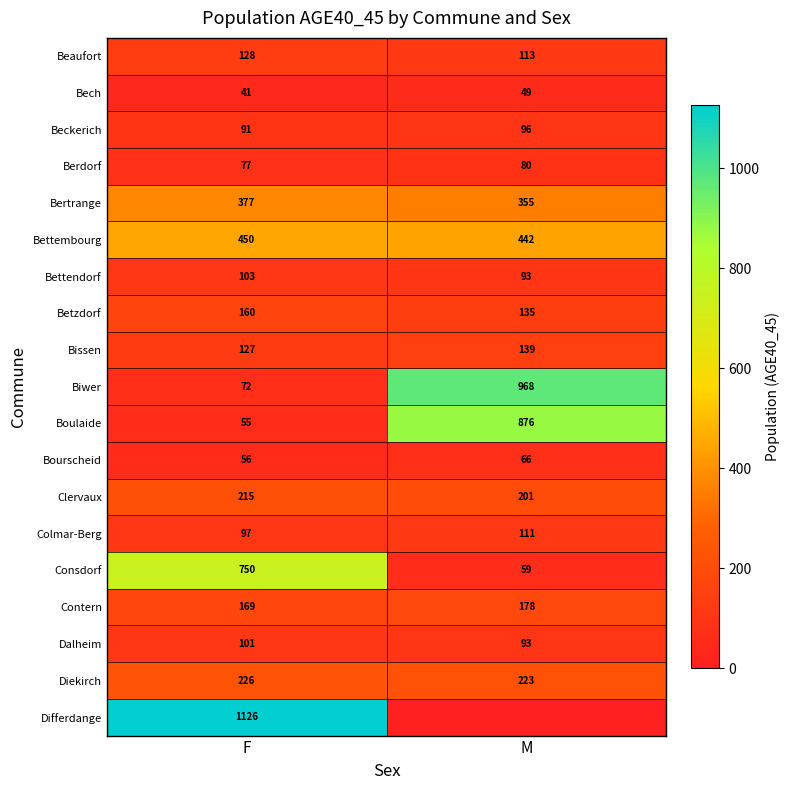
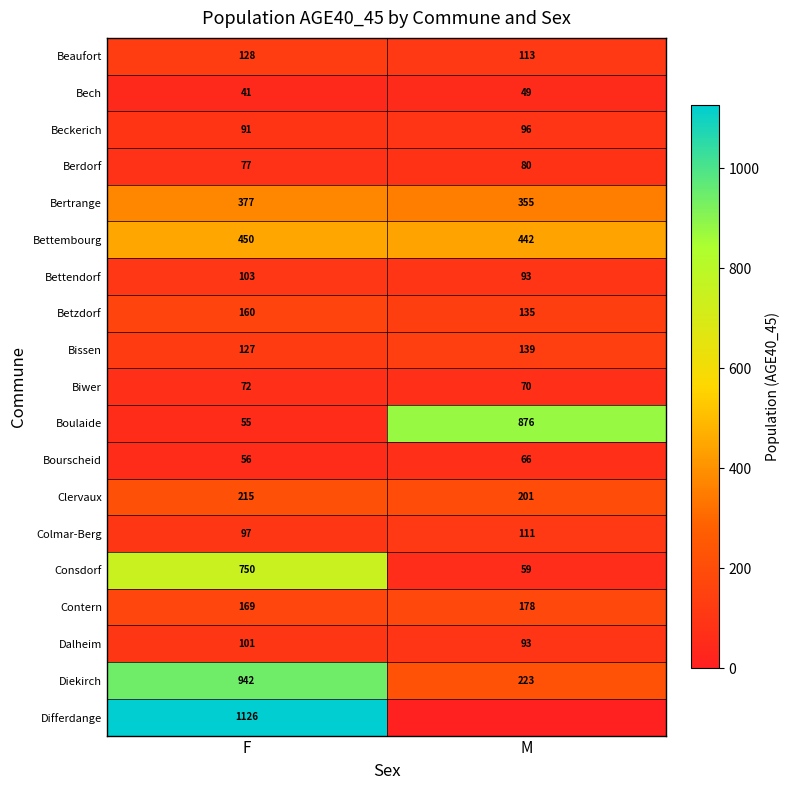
  {
    "Beaufort": {
      "F": 128,
      "M": 113
    },
    "Bech": {
      "F": 41,
      "M": 49
    },
    "Beckerich": {
      "F": 91,
      "M": 96
    },
    "Berdorf": {
      "F": 77,
      "M": 80
    },
    "Bertrange": {
      "F": 377,
      "M": 355
    },
    "Bettembourg": {
      "F": 450,
      "M": 442
    },
    "Bettendorf": {
      "F": 103,
      "M": 93
    },
    "Betzdorf": {
      "F": 160,
      "M": 135
    },
    "Bissen": {
      "F": 127,
      "M": 139
    },
    "Biwer": {
      "F": 72,
-     "M": 968
+     "M": 70
    },
    "Boulaide": {
      "F": 55,
      "M": 876
    },
    "Bourscheid": {
      "F": 56,
      "M": 66
    },
    "Clervaux": {
      "F": 215,
      "M": 201
    },
    "Colmar-Berg": {
      "F": 97,
      "M": 111
    },
    "Consdorf": {
      "F": 750,
      "M": 59
    },
    "Contern": {
      "F": 169,
      "M": 178
    },
    "Dalheim": {
      "F": 101,
      "M": 93
    },
    "Diekirch": {
-     "F": 226,
+     "F": 942,
      "M": 223
    },
    "Differdange": {
      "F": 1126
    }
  }
